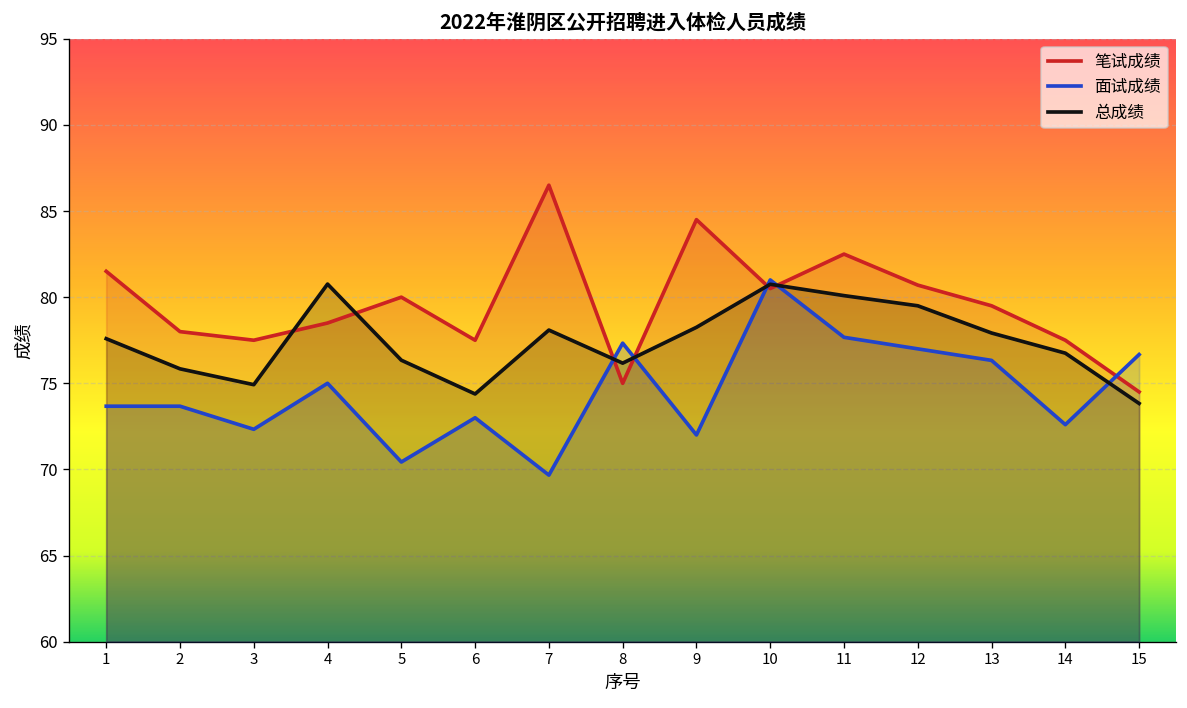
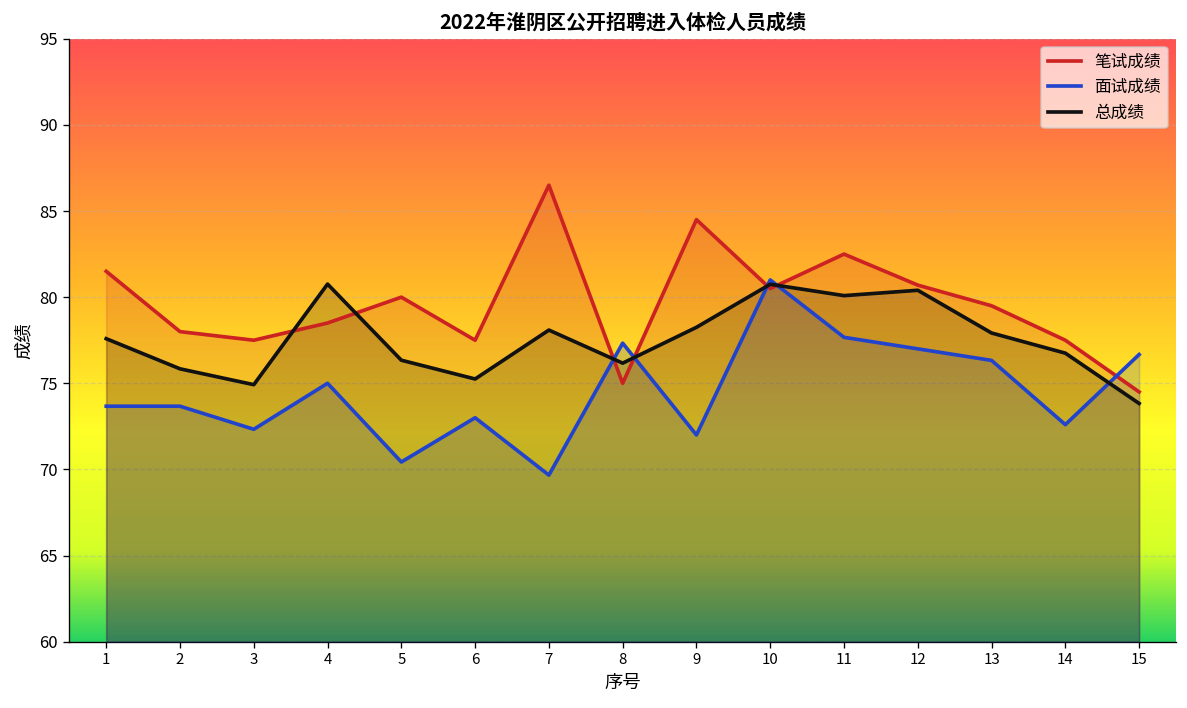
  {
    "笔试成绩": {
      "1": 81.5,
      "2": 78.0,
      "3": 77.5,
      "4": 78.5,
      "5": 80.0,
      "6": 77.5,
      "7": 86.5,
      "8": 75.0,
      "9": 84.5,
      "10": 80.5,
      "11": 82.5,
      "12": 80.7,
      "13": 79.5,
      "14": 77.5,
      "15": 74.5
    },
    "面试成绩": {
      "1": 73.7,
      "2": 73.7,
      "3": 72.3,
      "4": 75.0,
      "5": 70.4,
      "6": 73.0,
      "7": 69.7,
      "8": 77.3,
      "9": 72.0,
      "10": 81.0,
      "11": 77.7,
      "12": 77.0,
      "13": 76.3,
      "14": 72.6,
      "15": 76.7
    },
    "总成绩": {
      "1": 77.6,
      "2": 75.8,
      "3": 74.9,
      "4": 80.8,
      "5": 76.3,
-     "6": 74.4,
+     "6": 75.3,
      "7": 78.1,
      "8": 76.2,
      "9": 78.3,
      "10": 80.8,
      "11": 80.1,
-     "12": 79.5,
+     "12": 80.4,
      "13": 77.9,
      "14": 76.8,
      "15": 73.8
    }
  }
